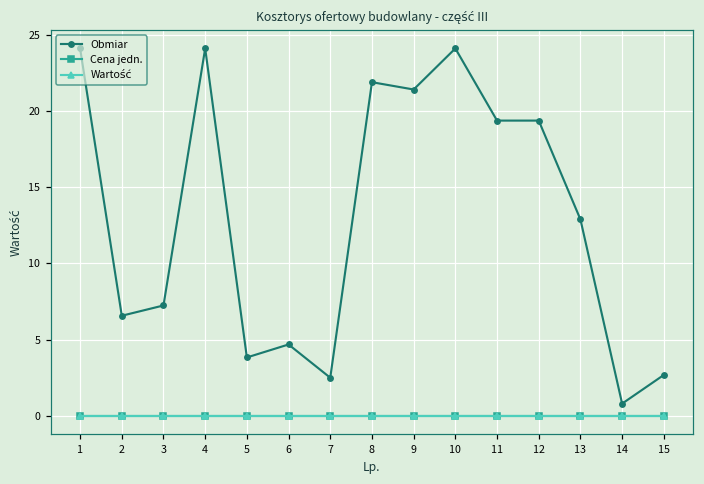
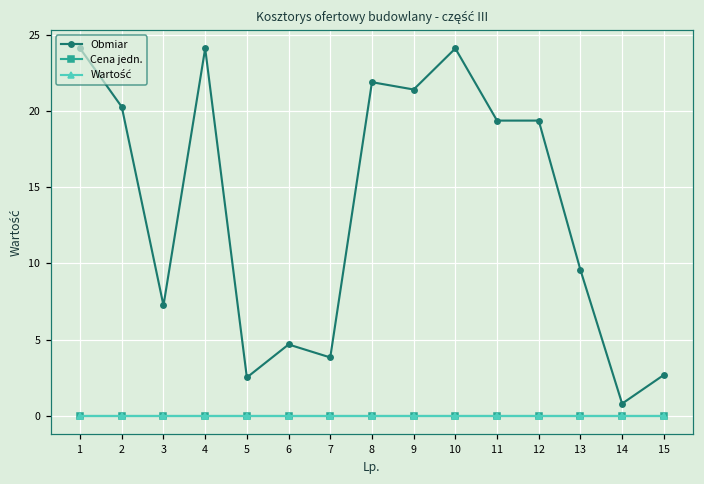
  {
    "Obmiar": {
-     "2": 6.6,
+     "2": 20.3,
      "3": 7.2,
      "4": 24.1,
-     "5": 3.8,
+     "5": 2.5,
      "6": 4.7,
-     "7": 2.5,
+     "7": 3.8,
      "8": 21.9,
      "9": 21.4,
      "10": 24.1,
      "11": 19.4,
      "12": 19.4,
-     "13": 12.9,
+     "13": 9.6,
      "14": 0.8,
      "15": 2.7
    },
    "Wartość": {
      "1": 0.0,
      "2": 0.0,
      "3": 0.0,
      "4": 0.0,
      "5": 0.0,
      "6": 0.0,
      "7": 0.0,
      "8": 0.0,
      "9": 0.0,
      "10": 0.0,
      "11": 0.0,
      "12": 0.0,
      "13": 0.0,
      "14": 0.0,
      "15": 0.0
    }
  }
